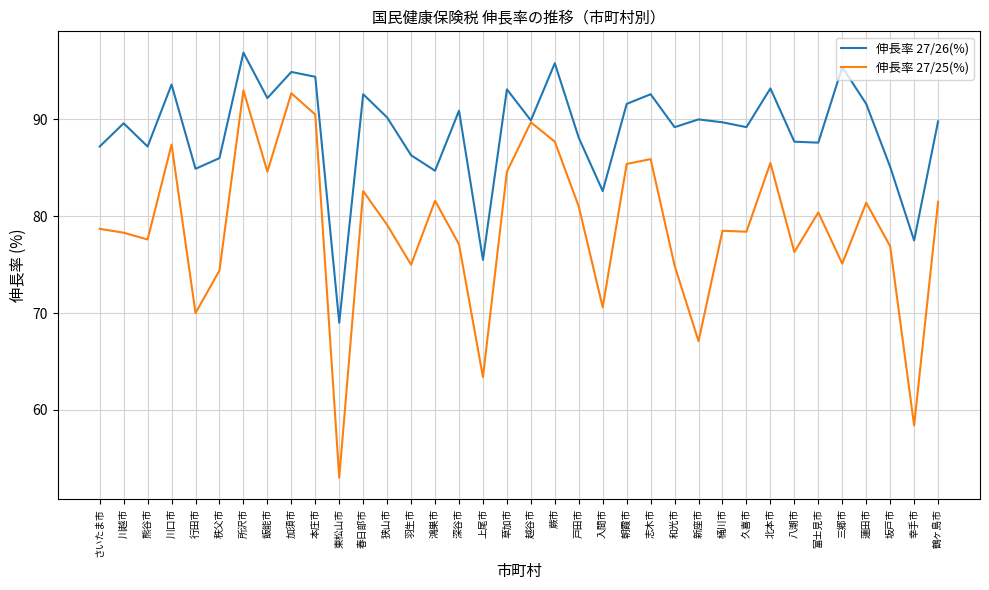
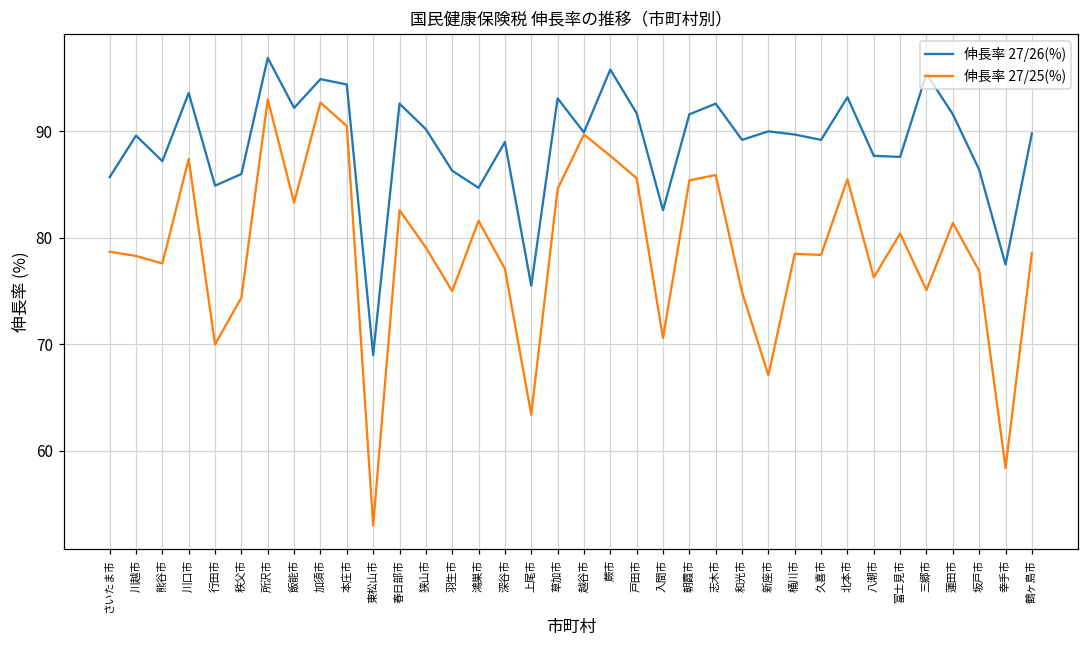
  {
    "伸長率 27/26(%)": {
-     "さいたま市": 87,
+     "さいたま市": 86,
      "川越市": 90,
      "熊谷市": 87,
      "川口市": 94,
      "行田市": 85,
      "秩父市": 86,
      "所沢市": 97,
      "飯能市": 92,
      "加須市": 95,
      "本庄市": 94,
      "東松山市": 69,
      "春日部市": 93,
      "狭山市": 90,
      "羽生市": 86,
      "鴻巣市": 85,
-     "深谷市": 91,
+     "深谷市": 89,
      "上尾市": 76,
      "草加市": 93,
      "蕨市": 96,
-     "戸田市": 88,
+     "戸田市": 92,
      "入間市": 83,
      "朝霞市": 92,
      "志木市": 93,
      "和光市": 89,
      "新座市": 90,
      "桶川市": 90,
      "久喜市": 89,
      "北本市": 93,
      "八潮市": 88,
      "富士見市": 88,
      "蓮田市": 92,
-     "坂戸市": 85,
+     "坂戸市": 86,
      "幸手市": 78,
      "鶴ヶ島市": 90
    },
    "伸長率 27/25(%)": {
      "さいたま市": 79,
      "川越市": 78,
      "熊谷市": 78,
      "川口市": 87,
      "行田市": 70,
      "秩父市": 74,
      "所沢市": 93,
-     "飯能市": 85,
+     "飯能市": 83,
      "加須市": 93,
      "本庄市": 91,
      "東松山市": 53,
      "春日部市": 83,
      "狭山市": 79,
      "羽生市": 75,
      "鴻巣市": 82,
      "深谷市": 77,
      "上尾市": 63,
      "草加市": 85,
      "蕨市": 88,
-     "戸田市": 81,
+     "戸田市": 86,
      "入間市": 71,
      "朝霞市": 85,
      "志木市": 86,
      "和光市": 75,
      "新座市": 67,
      "桶川市": 79,
      "久喜市": 78,
      "北本市": 86,
      "八潮市": 76,
      "富士見市": 80,
      "三郷市": 75,
      "蓮田市": 81,
      "坂戸市": 77,
      "幸手市": 58,
-     "鶴ヶ島市": 82
+     "鶴ヶ島市": 79
    }
  }
